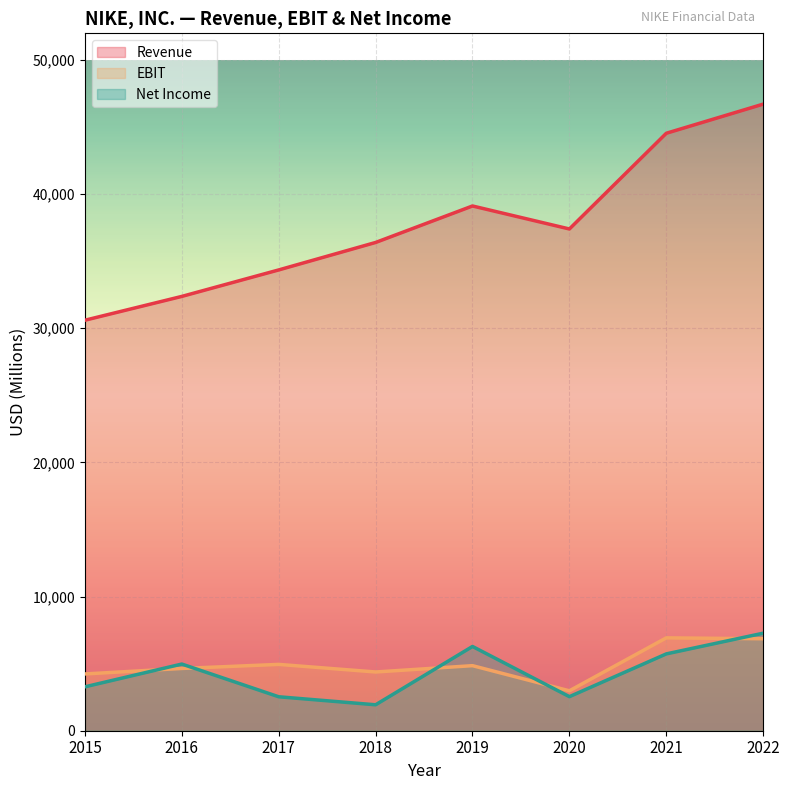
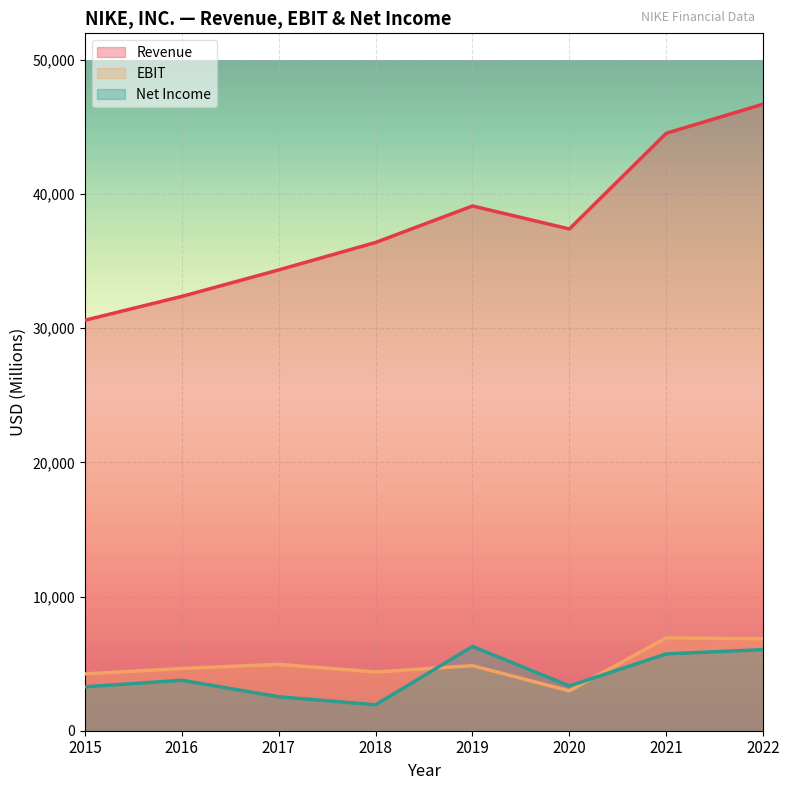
  {
    "Net Income": {
      "2015": "3,300",
-     "2016": "5,000",
+     "2016": "3,800",
      "2017": "2,500",
      "2018": "1,900",
      "2019": "6,300",
-     "2020": "2,500",
+     "2020": "3,300",
      "2021": "5,700",
-     "2022": "7,300"
+     "2022": "6,000"
    }
  }
